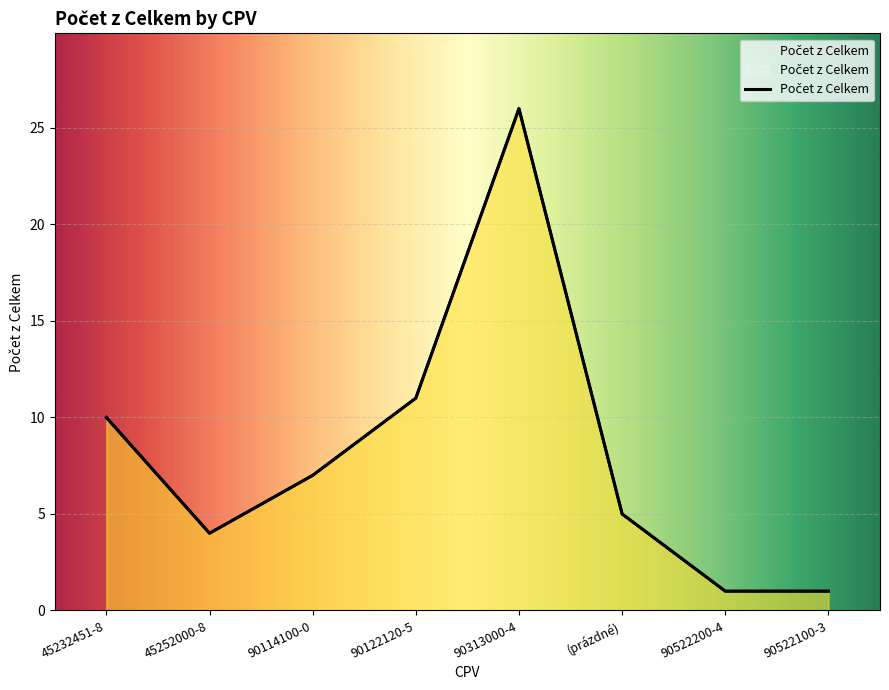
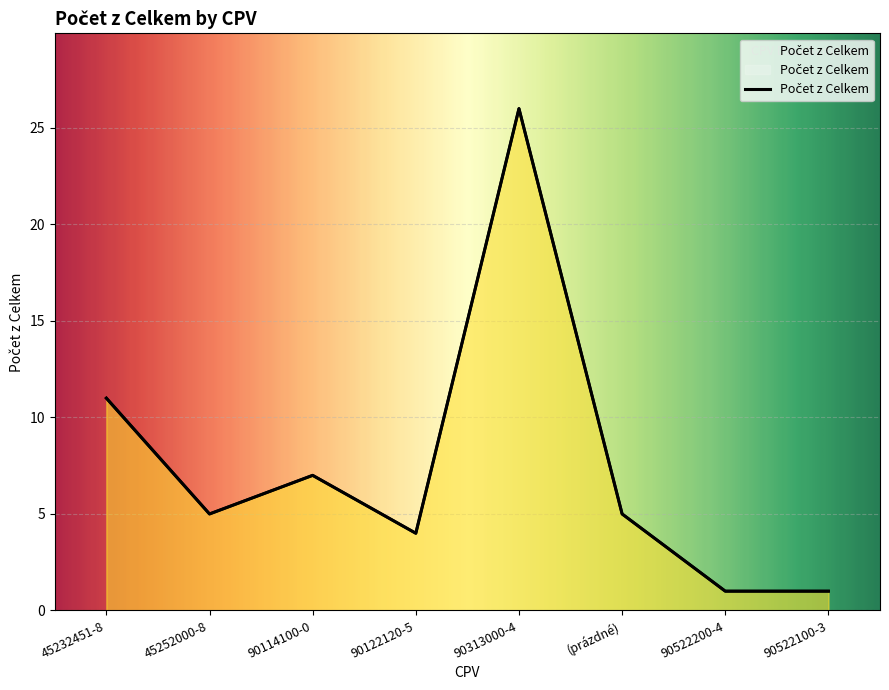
  {
-   "45232451-8": 10,
-   "45252000-8": 4,
+   "45232451-8": 11,
+   "45252000-8": 5,
    "90114100-0": 7,
-   "90122120-5": 11,
+   "90122120-5": 4,
    "90313000-4": 26,
    "(prázdné)": 5,
    "90522200-4": 1,
    "90522100-3": 1
  }
